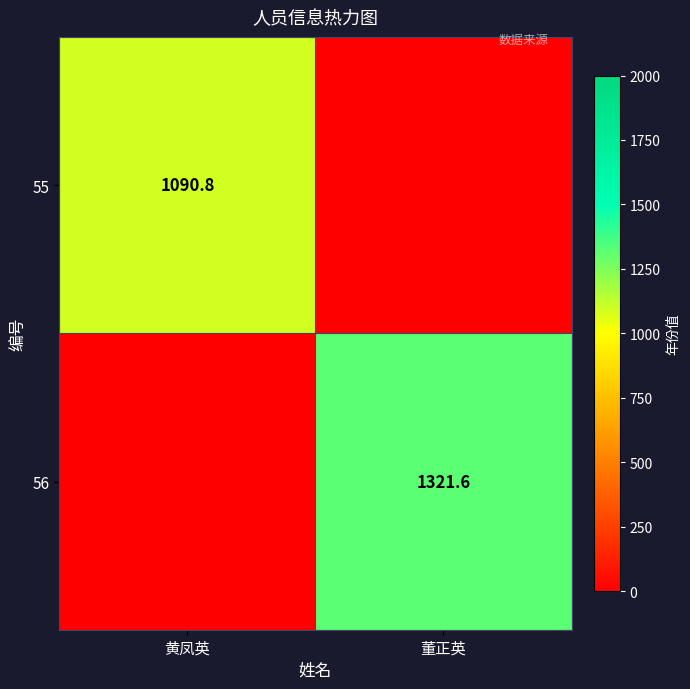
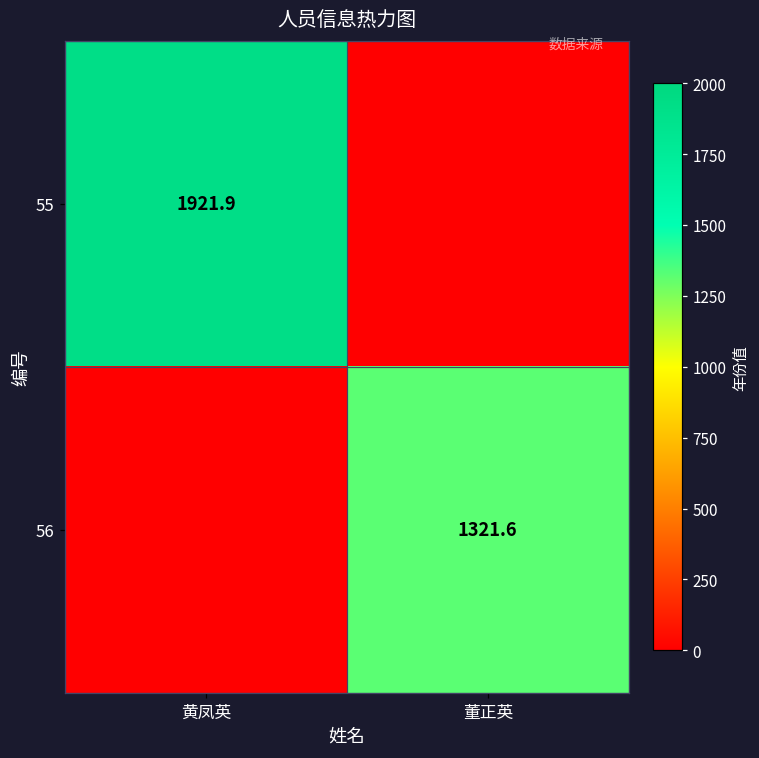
  {
    "55": {
-     "黄凤英": 1090.8
+     "黄凤英": 1921.9
    },
    "56": {
      "董正英": 1321.6
    }
  }
